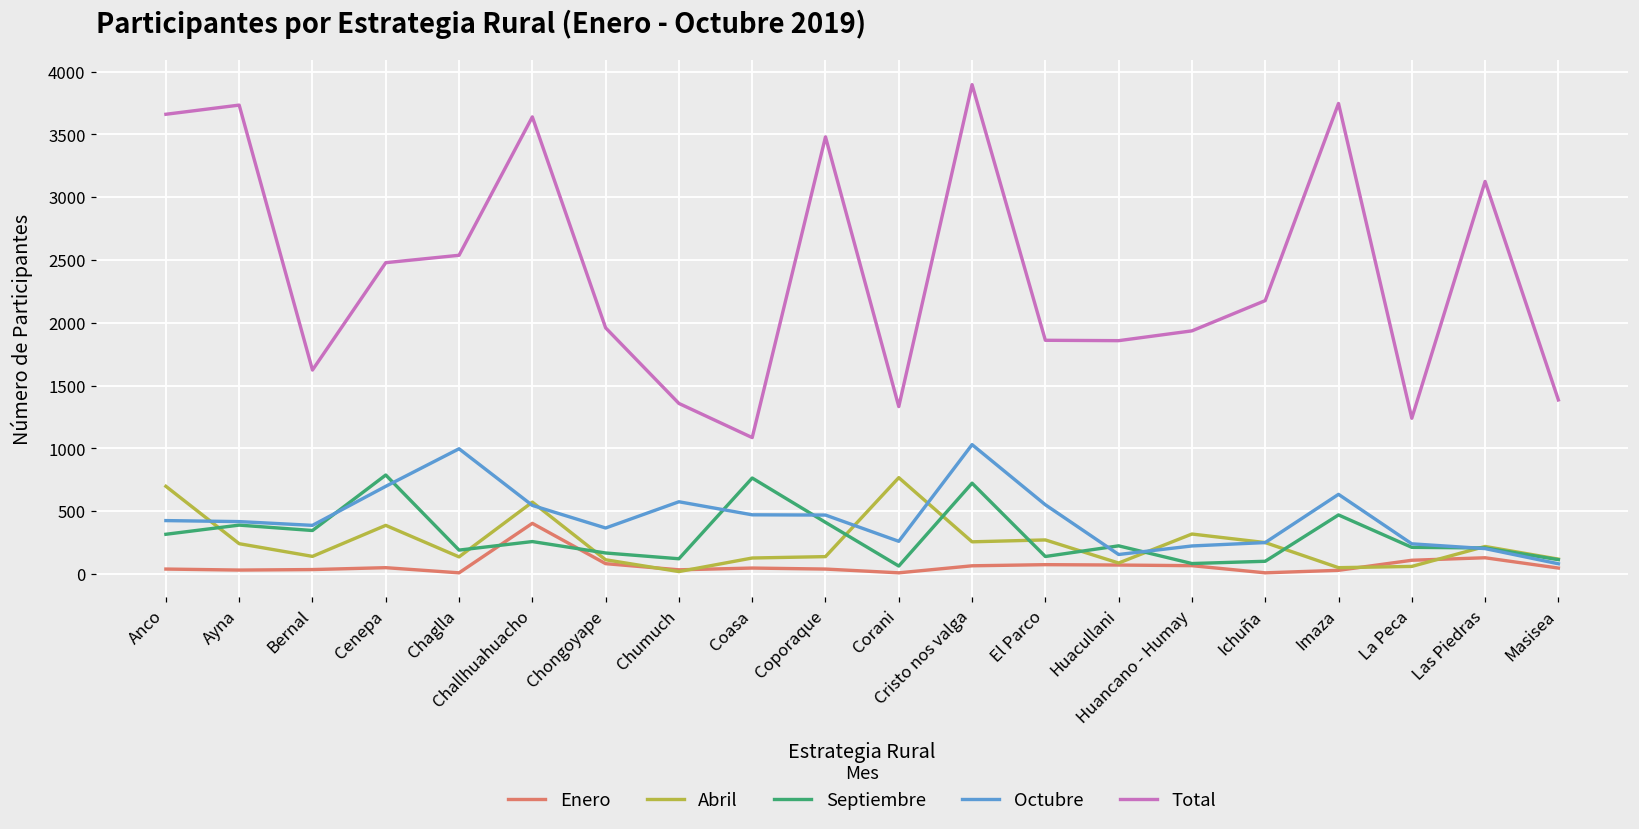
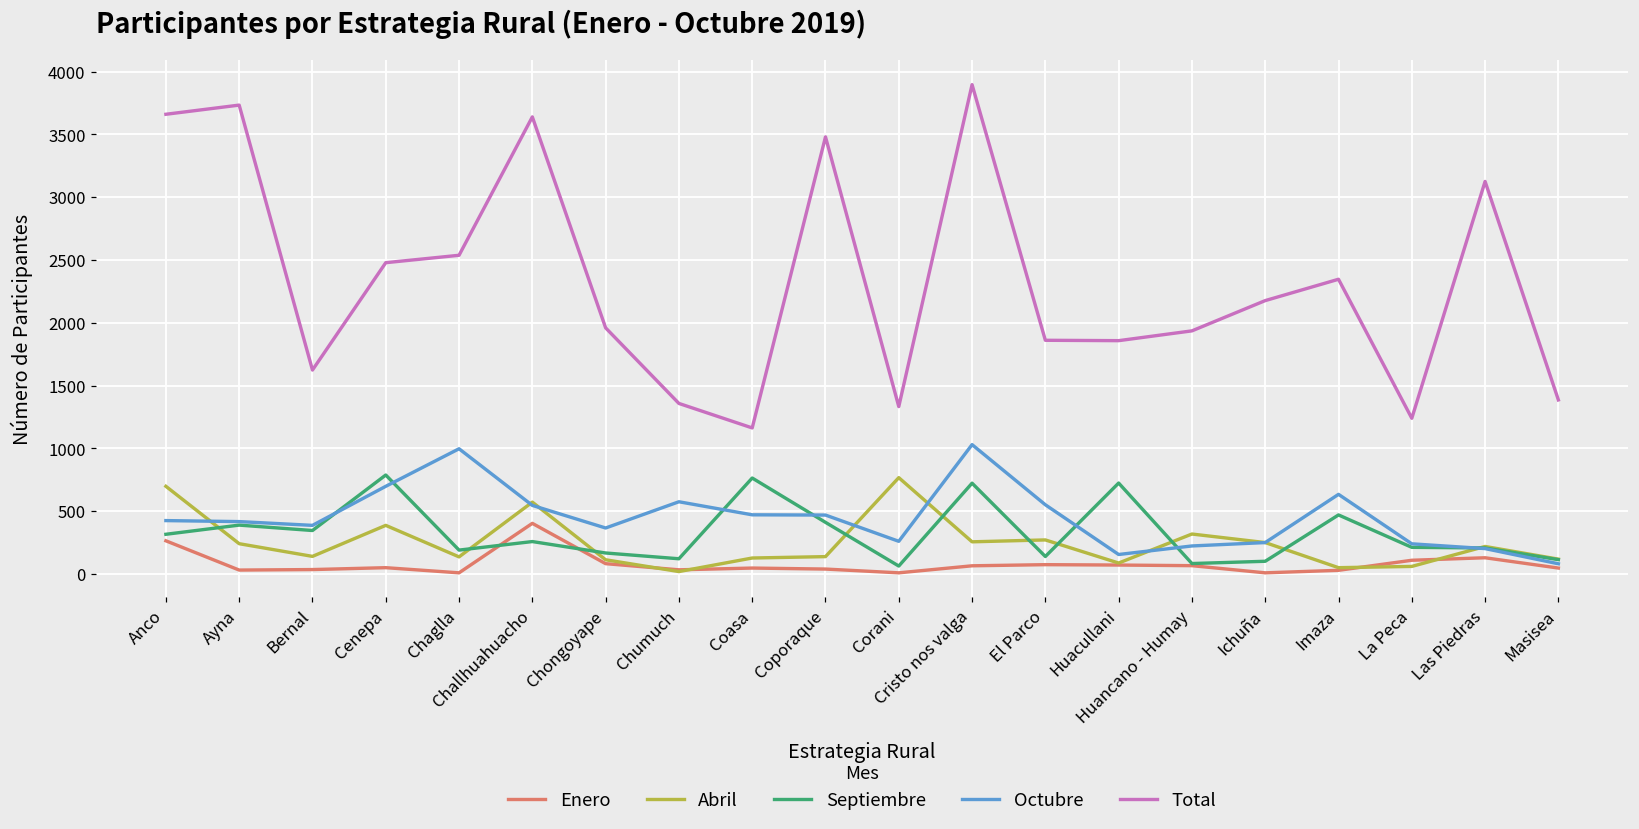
  {
    "Enero": {
-     "Anco": 40,
+     "Anco": 260,
      "Ayna": 30,
      "Bernal": 40,
      "Cenepa": 50,
      "Chaglla": 10,
      "Challhuahuacho": 400,
      "Chongoyape": 80,
      "Coasa": 50,
      "Coporaque": 40,
      "Corani": 10,
      "Cristo nos valga": 70,
      "El Parco": 70,
      "Ichuña": 10,
      "La Peca": 110,
      "Las Piedras": 130,
      "Masisea": 50
    },
    "Abril": {
      "Anco": 700,
      "Ayna": 240,
      "Bernal": 140,
      "Cenepa": 390,
      "Chaglla": 140,
      "Challhuahuacho": 570,
      "Chongoyape": 110,
      "Coasa": 130,
      "Coporaque": 140,
      "Corani": 770,
      "Cristo nos valga": 260,
      "El Parco": 270,
      "Huancano - Humay": 320,
      "La Peca": 60
    },
    "Septiembre": {
      "Anco": 320,
      "Ayna": 390,
      "Bernal": 350,
      "Cenepa": 790,
      "Chaglla": 190,
      "Challhuahuacho": 260,
      "Chongoyape": 170,
      "Chumuch": 120,
      "Coasa": 760,
      "Coporaque": 410,
      "Corani": 60,
      "Cristo nos valga": 720,
      "El Parco": 140,
-     "Huacullani": 220,
+     "Huacullani": 720,
      "Ichuña": 100,
      "Imaza": 470,
      "La Peca": 210
    },
    "Octubre": {
      "Anco": 430,
      "Ayna": 420,
      "Bernal": 390,
      "Cenepa": 700,
      "Chaglla": 1000,
      "Challhuahuacho": 550,
      "Chongoyape": 370,
      "Chumuch": 580,
      "Coasa": 470,
      "Coporaque": 470,
      "Corani": 260,
      "Cristo nos valga": 1030,
      "El Parco": 550,
      "Huacullani": 160,
      "Huancano - Humay": 220,
      "Imaza": 630,
      "La Peca": 240,
      "Masisea": 80
    },
    "Total": {
      "Anco": 3660,
      "Ayna": 3730,
      "Bernal": 1620,
      "Cenepa": 2480,
      "Chaglla": 2540,
      "Challhuahuacho": 3640,
      "Chongoyape": 1960,
      "Chumuch": 1360,
-     "Coasa": 1090,
+     "Coasa": 1160,
      "Coporaque": 3480,
      "Corani": 1330,
      "Cristo nos valga": 3900,
      "El Parco": 1860,
      "Huacullani": 1860,
      "Huancano - Humay": 1940,
      "Ichuña": 2180,
-     "Imaza": 3750,
+     "Imaza": 2350,
      "La Peca": 1240,
      "Las Piedras": 3130,
      "Masisea": 1390
    }
  }
